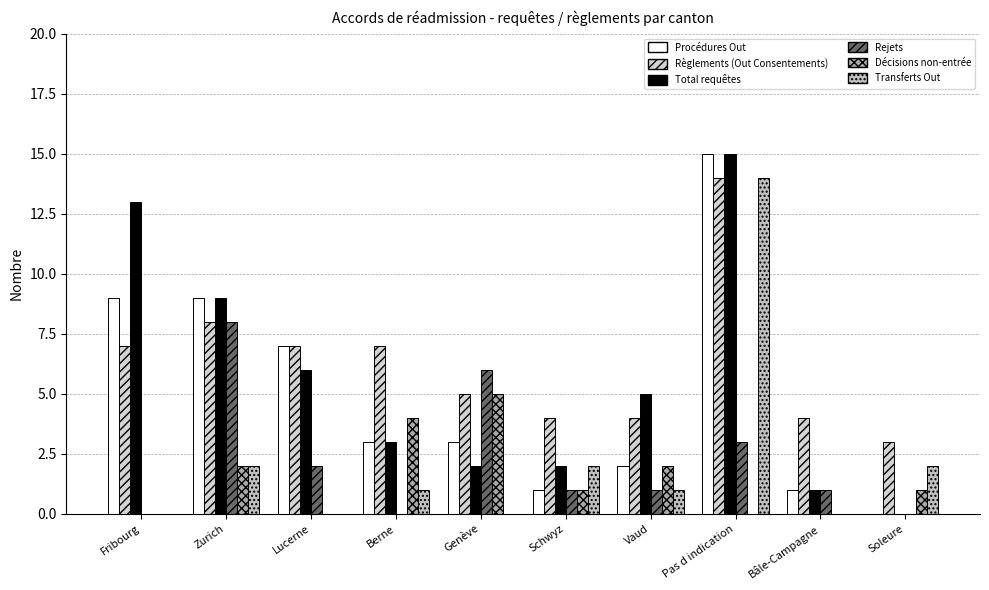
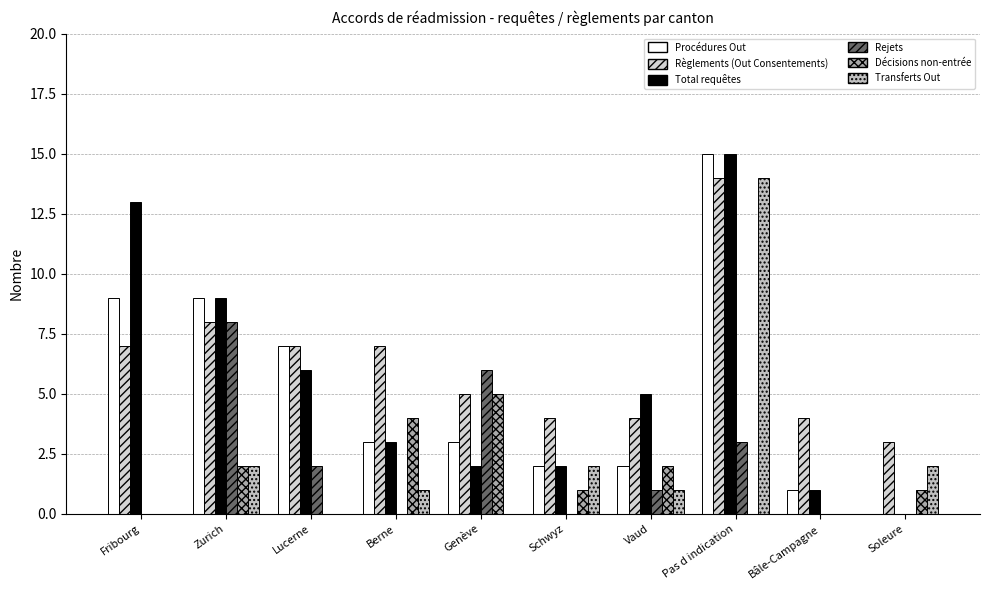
  {
    "Procédures Out": {
      "Fribourg": 9,
      "Zurich": 9,
      "Lucerne": 7,
      "Berne": 3,
      "Genève": 3,
-     "Schwyz": 1,
+     "Schwyz": 2,
      "Vaud": 2,
      "Pas d indication": 15,
      "Bâle-Campagne": 1,
      "Soleure": 0
    },
    "Total requêtes": {
      "Fribourg": 13,
      "Zurich": 9,
      "Lucerne": 6,
      "Berne": 3,
      "Genève": 2,
      "Schwyz": 2,
      "Vaud": 5,
      "Pas d indication": 15,
      "Bâle-Campagne": 1,
      "Soleure": 0
    },
    "Rejets": {
      "Fribourg": 0,
      "Zurich": 8,
      "Lucerne": 2,
      "Berne": 0,
      "Genève": 6,
-     "Schwyz": 1,
+     "Schwyz": 0,
      "Vaud": 1,
      "Pas d indication": 3,
-     "Bâle-Campagne": 1,
+     "Bâle-Campagne": 0,
      "Soleure": 0
    }
  }
